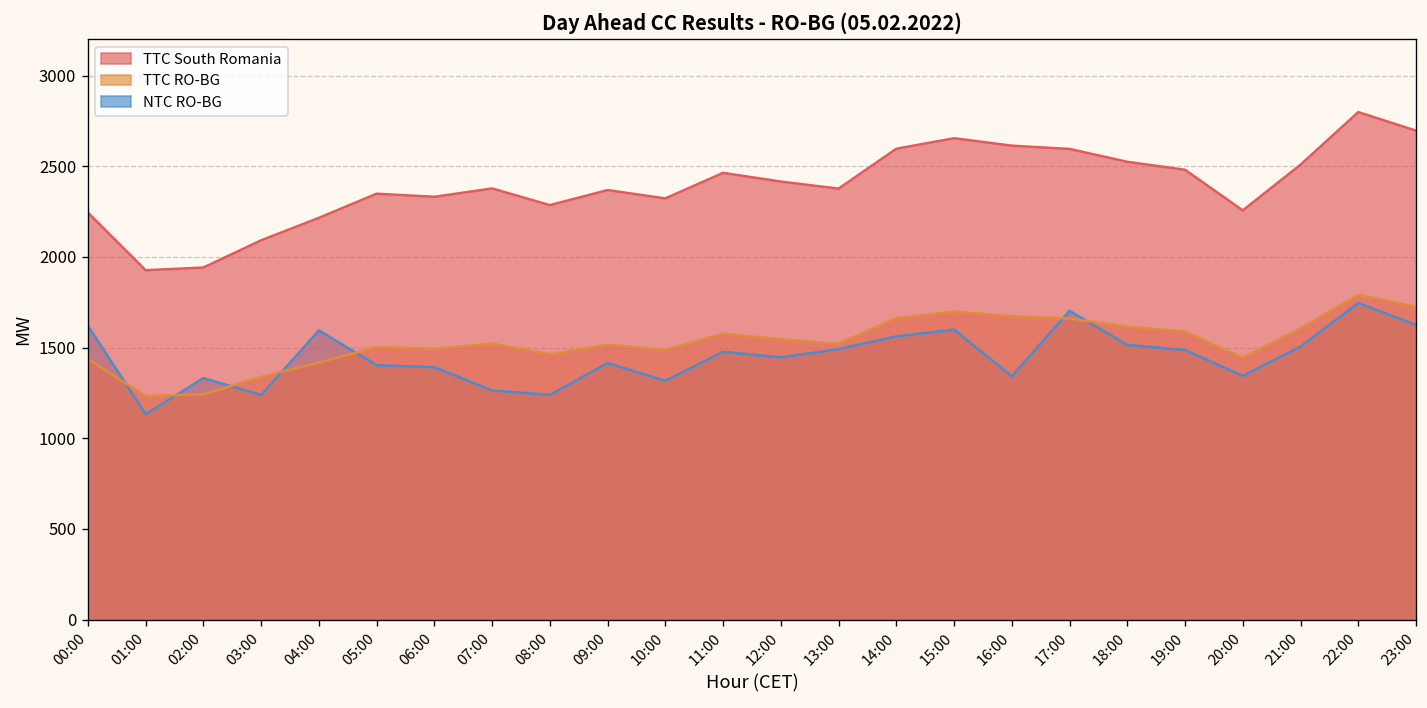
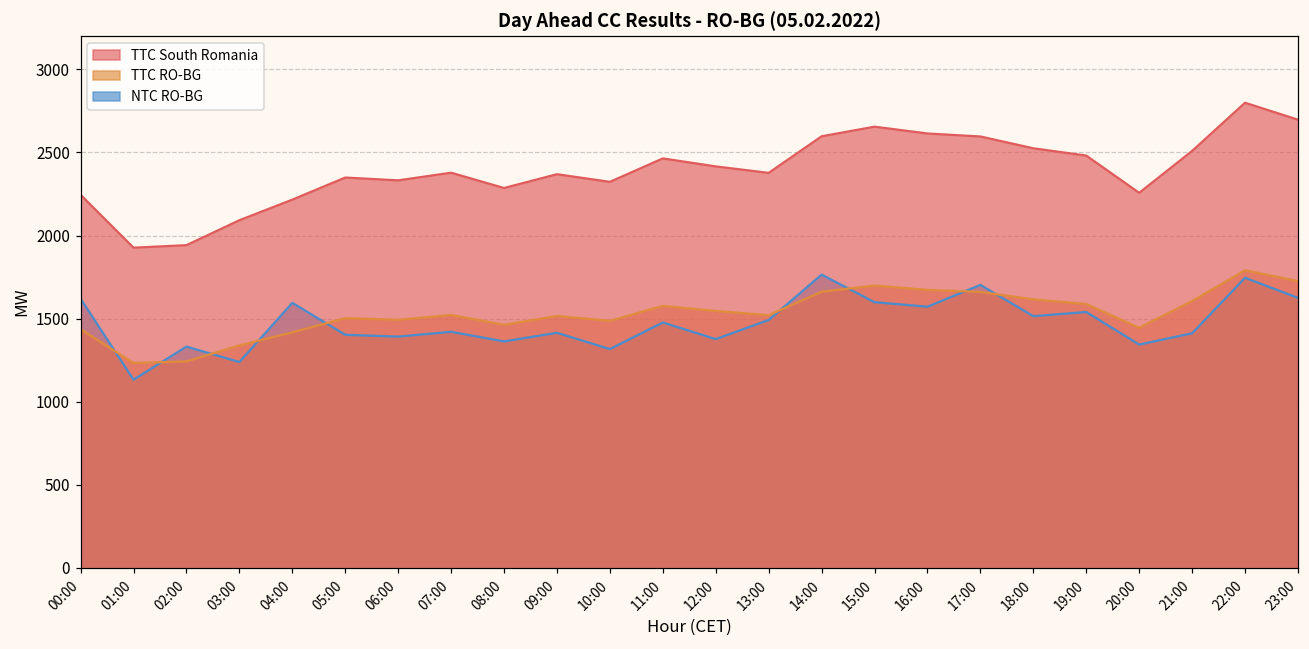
  {
    "NTC RO-BG": {
      "00:00": 1620,
      "01:00": 1130,
      "02:00": 1330,
      "03:00": 1240,
      "04:00": 1600,
      "05:00": 1400,
      "06:00": 1390,
-     "07:00": 1260,
-     "08:00": 1240,
+     "07:00": 1420,
+     "08:00": 1360,
      "09:00": 1420,
      "10:00": 1320,
      "11:00": 1480,
-     "12:00": 1450,
+     "12:00": 1380,
      "13:00": 1490,
-     "14:00": 1560,
+     "14:00": 1770,
      "15:00": 1600,
-     "16:00": 1340,
+     "16:00": 1570,
      "17:00": 1700,
      "18:00": 1520,
-     "19:00": 1490,
+     "19:00": 1540,
      "20:00": 1340,
-     "21:00": 1510,
+     "21:00": 1410,
      "22:00": 1750,
      "23:00": 1630
    }
  }
